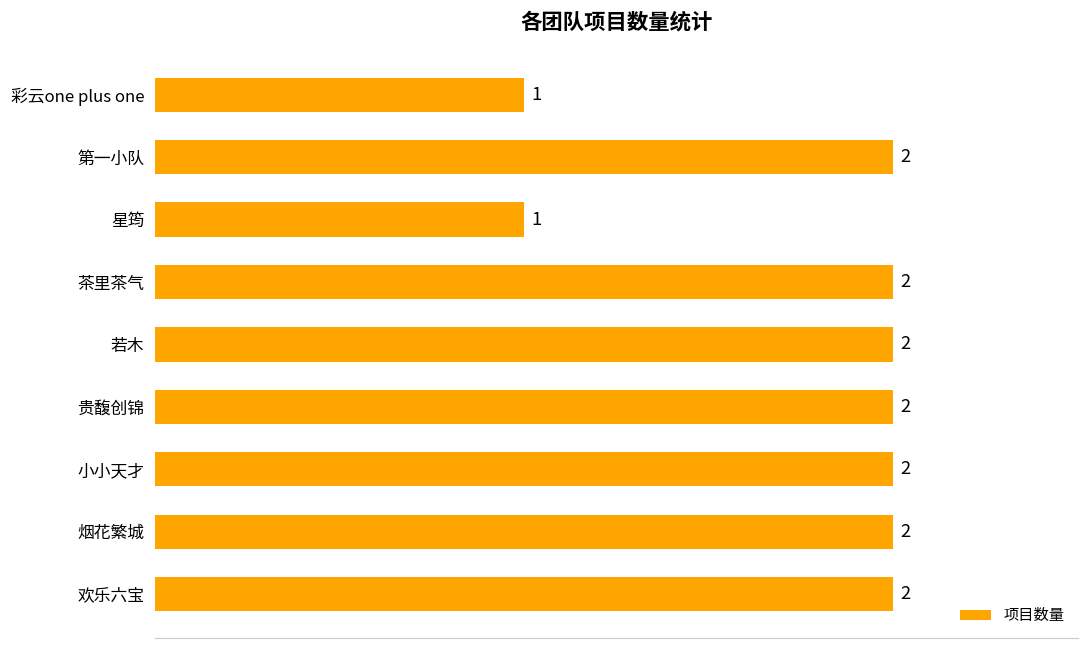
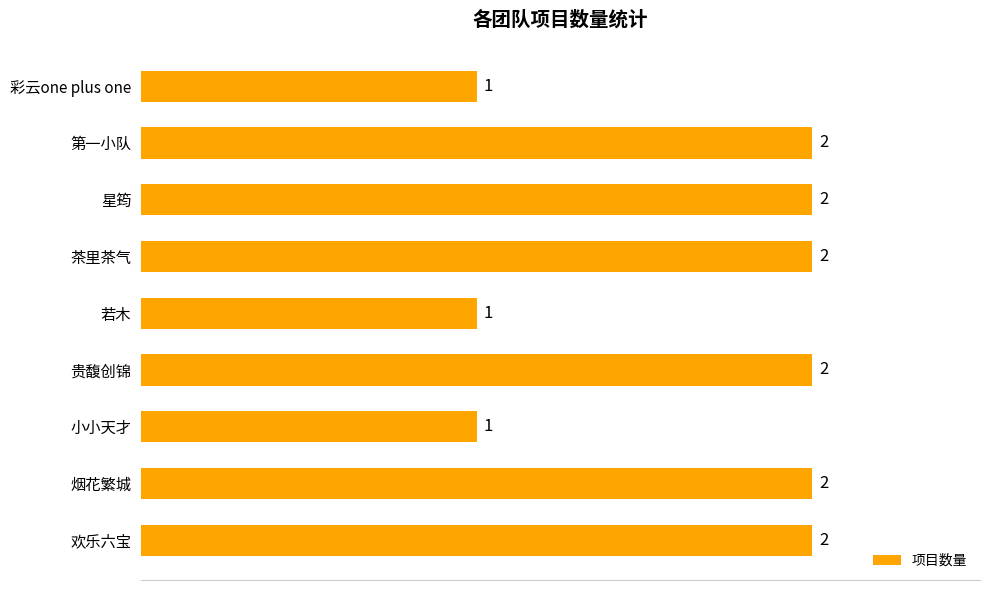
  {
    "彩云one plus one": 1,
    "第一小队": 2,
-   "星筠": 1,
+   "星筠": 2,
    "茶里茶气": 2,
-   "若木": 2,
+   "若木": 1,
    "贵馥创锦": 2,
-   "小小天才": 2,
+   "小小天才": 1,
    "烟花繁城": 2,
    "欢乐六宝": 2
  }
